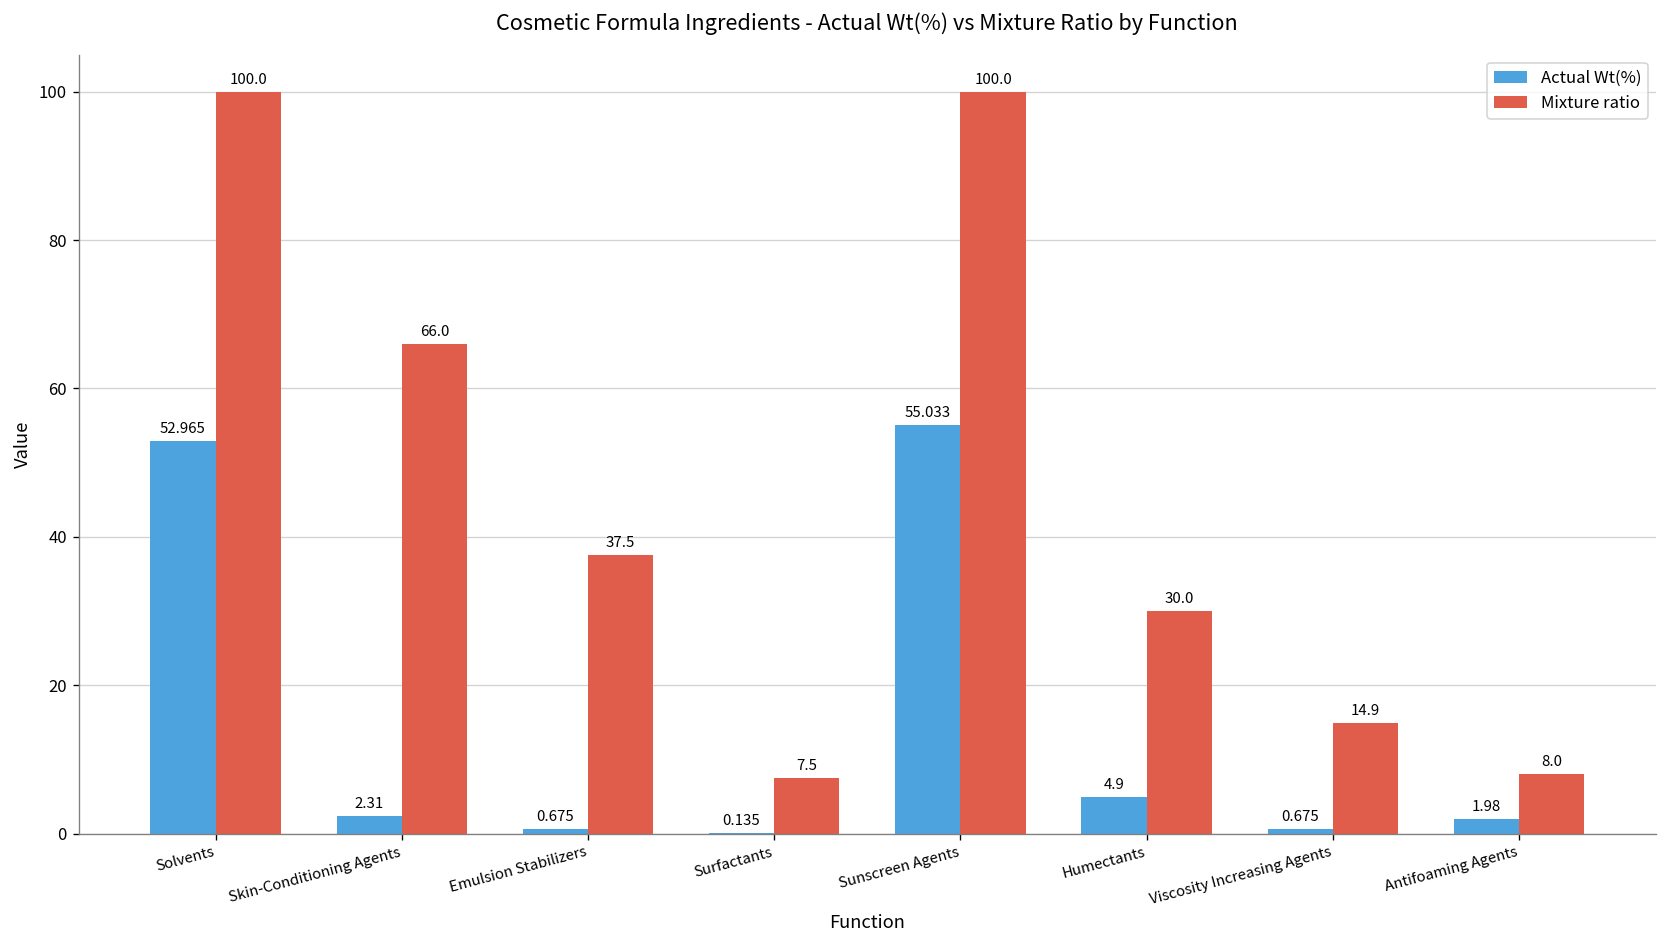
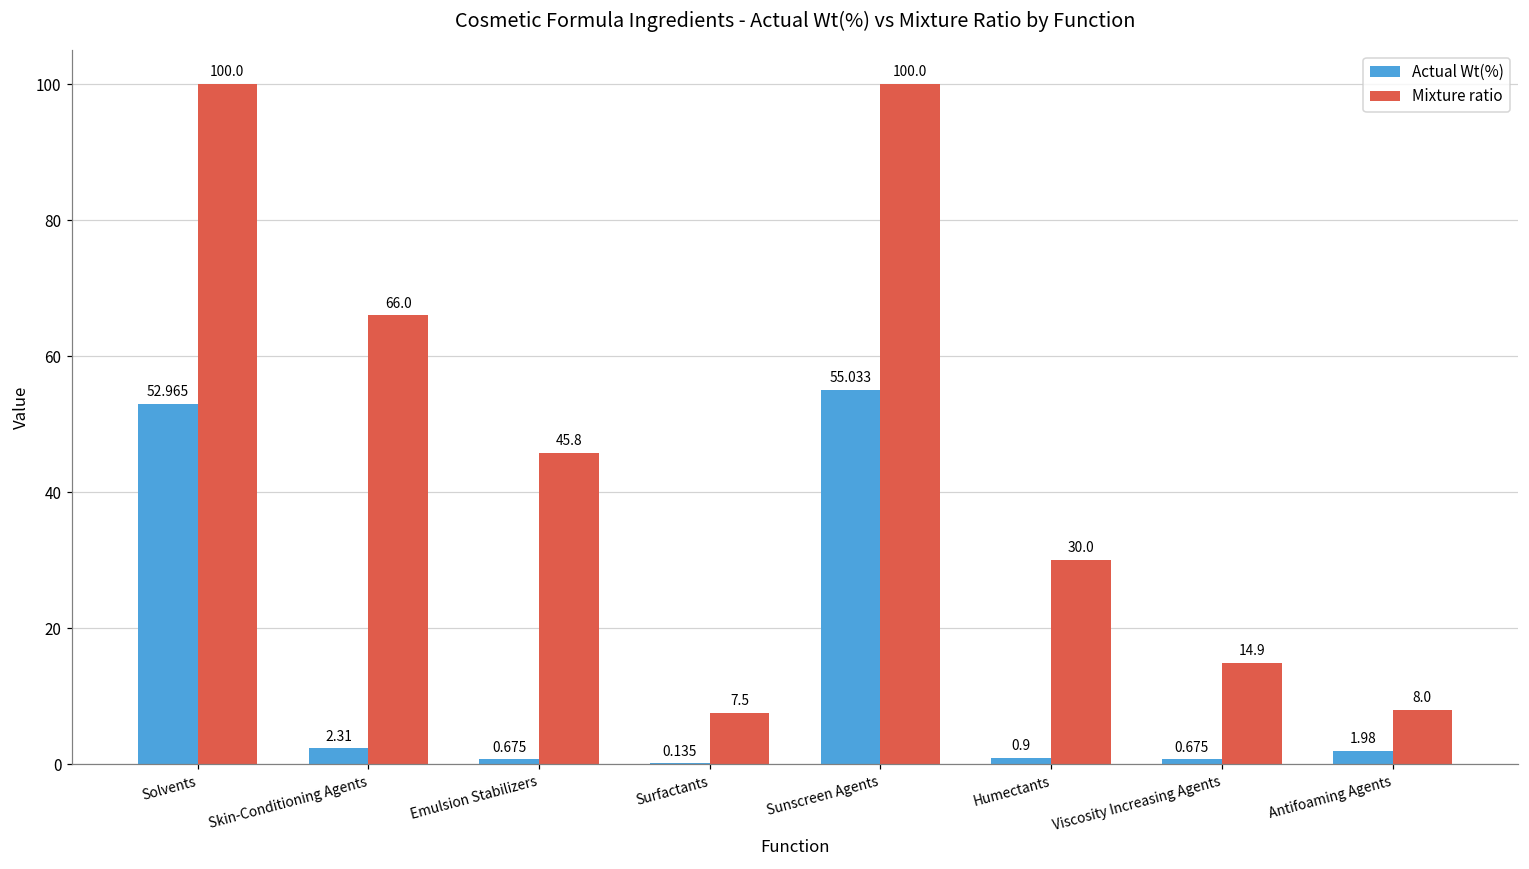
  {
    "Actual Wt(%)": {
      "Solvents": 52.965,
      "Skin-Conditioning Agents": 2.31,
      "Emulsion Stabilizers": 0.675,
      "Surfactants": 0.135,
      "Sunscreen Agents": 55.033,
-     "Humectants": 4.9,
+     "Humectants": 0.9,
      "Viscosity Increasing Agents": 0.675,
      "Antifoaming Agents": 1.98
    },
    "Mixture ratio": {
      "Solvents": 100.0,
      "Skin-Conditioning Agents": 66.0,
-     "Emulsion Stabilizers": 37.5,
+     "Emulsion Stabilizers": 45.8,
      "Surfactants": 7.5,
      "Sunscreen Agents": 100.0,
      "Humectants": 30.0,
      "Viscosity Increasing Agents": 14.9,
      "Antifoaming Agents": 8.0
    }
  }
